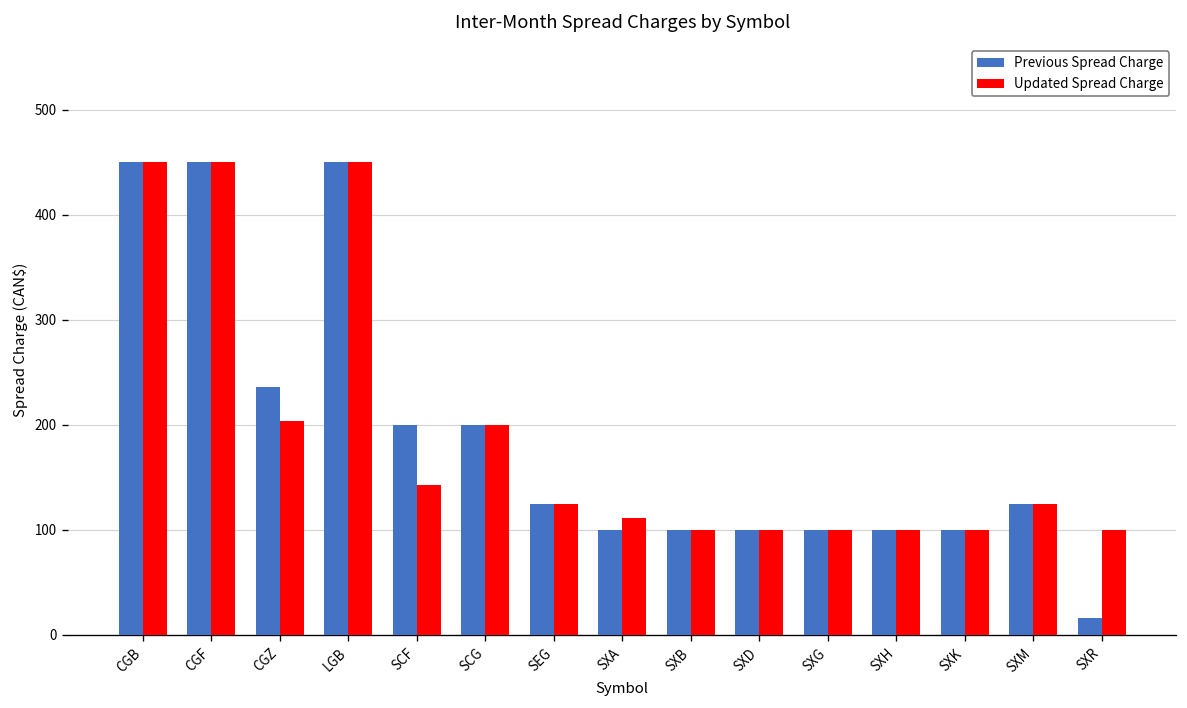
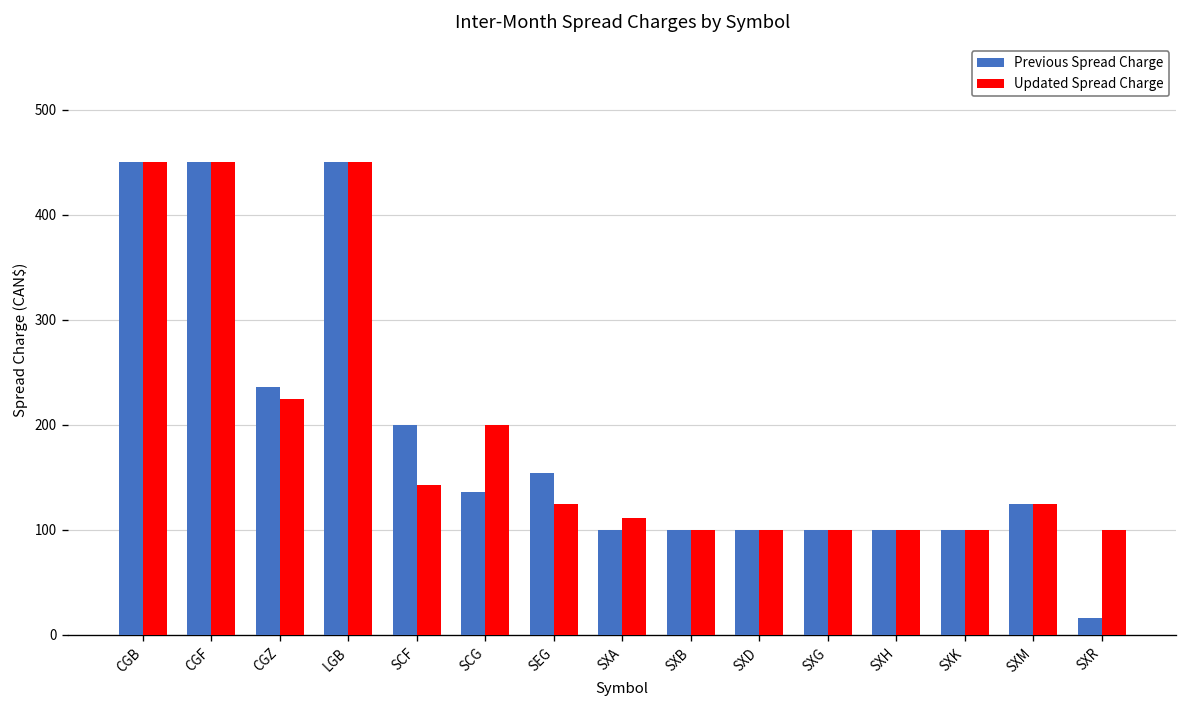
  {
    "Previous Spread Charge": {
      "CGB": 450,
      "CGF": 450,
      "CGZ": 240,
      "LGB": 450,
      "SCF": 200,
-     "SCG": 200,
-     "SEG": 130,
+     "SCG": 140,
+     "SEG": 150,
      "SXA": 100,
      "SXB": 100,
      "SXD": 100,
      "SXG": 100,
      "SXH": 100,
      "SXK": 100,
      "SXM": 130,
      "SXR": 20
    },
    "Updated Spread Charge": {
      "CGB": 450,
      "CGF": 450,
-     "CGZ": 200,
+     "CGZ": 230,
      "LGB": 450,
      "SCF": 140,
      "SCG": 200,
      "SEG": 130,
      "SXA": 110,
      "SXB": 100,
      "SXD": 100,
      "SXG": 100,
      "SXH": 100,
      "SXK": 100,
      "SXM": 130,
      "SXR": 100
    }
  }
